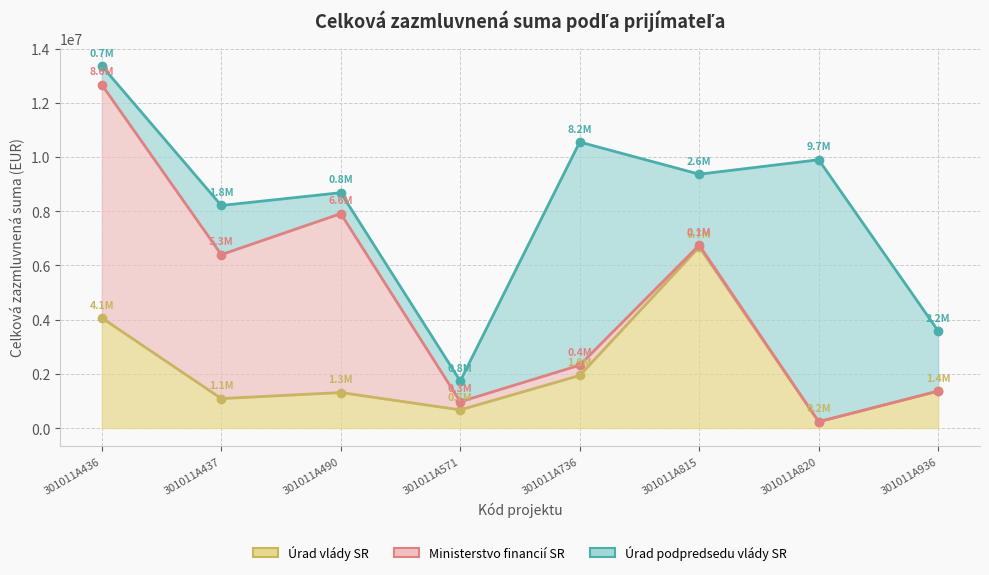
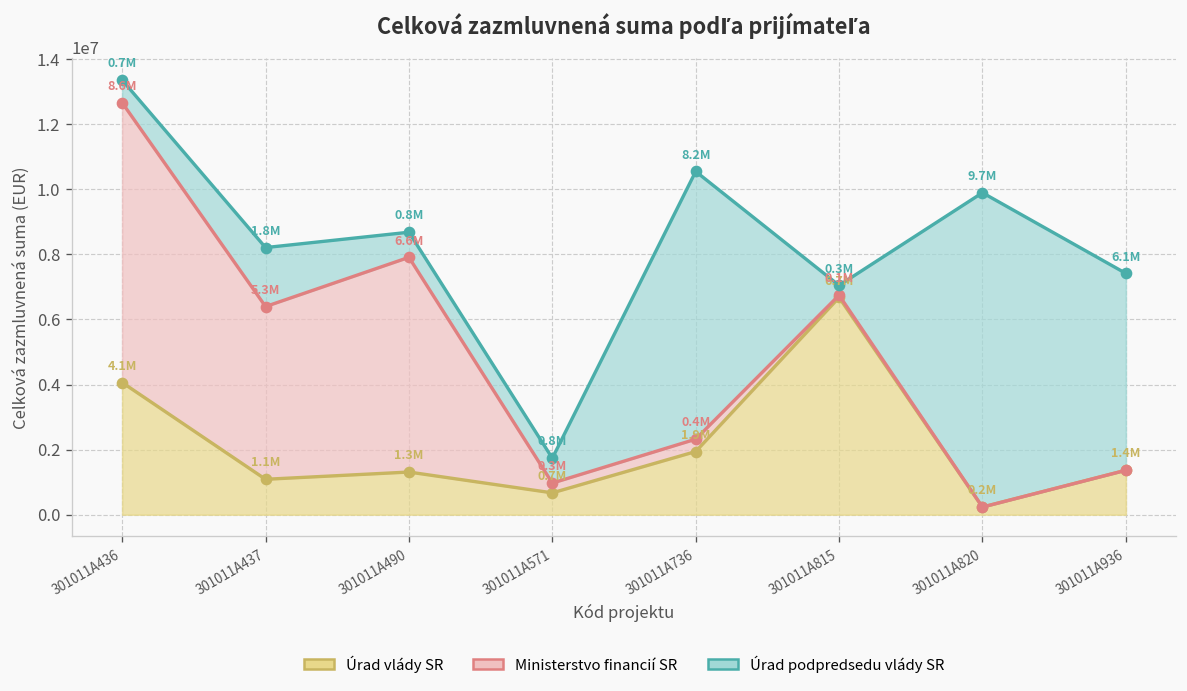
  {
    "Úrad podpredsedu vlády SR": {
      "301011A436": "0.7M",
      "301011A437": "1.8M",
      "301011A490": "0.8M",
      "301011A571": "0.8M",
      "301011A736": "8.2M",
-     "301011A815": "2.6M",
+     "301011A815": "0.3M",
      "301011A820": "9.7M",
-     "301011A936": "2.2M"
+     "301011A936": "6.1M"
    }
  }
